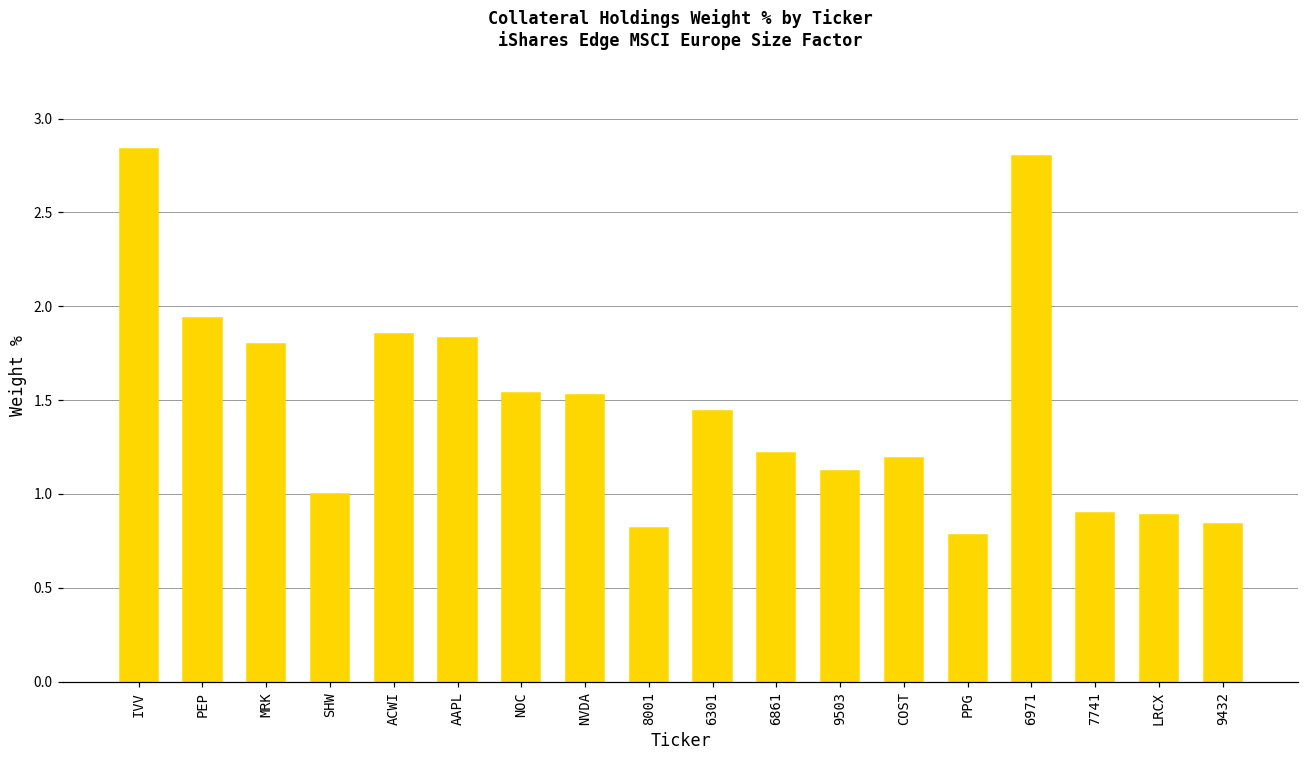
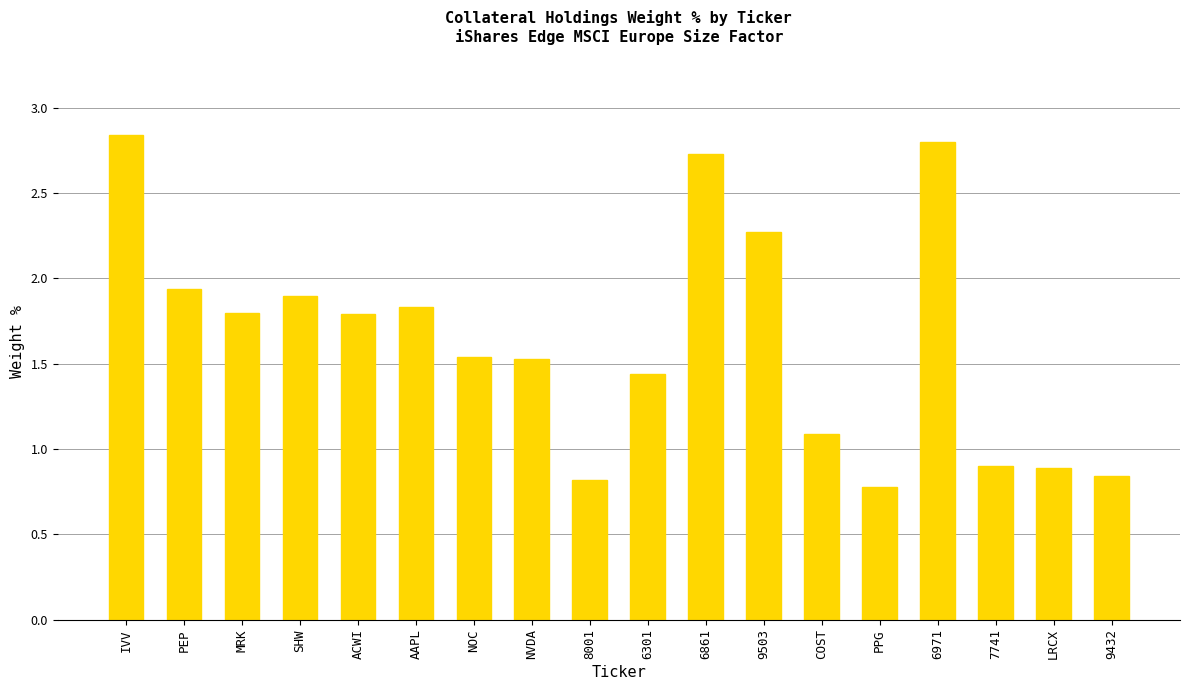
  {
    "IVV": 2.84,
    "PEP": 1.94,
    "MRK": 1.80,
-   "SHW": 1.0,
-   "ACWI": 1.85,
+   "SHW": 1.9,
+   "ACWI": 1.79,
    "AAPL": 1.83,
    "NOC": 1.54,
    "NVDA": 1.53,
    "8001": 0.82,
    "6301": 1.44,
-   "6861": 1.22,
-   "9503": 1.12,
-   "COST": 1.19,
+   "6861": 2.73,
+   "9503": 2.27,
+   "COST": 1.09,
    "PPG": 0.78,
    "6971": 2.80,
    "7741": 0.90,
    "LRCX": 0.89,
    "9432": 0.84
  }
